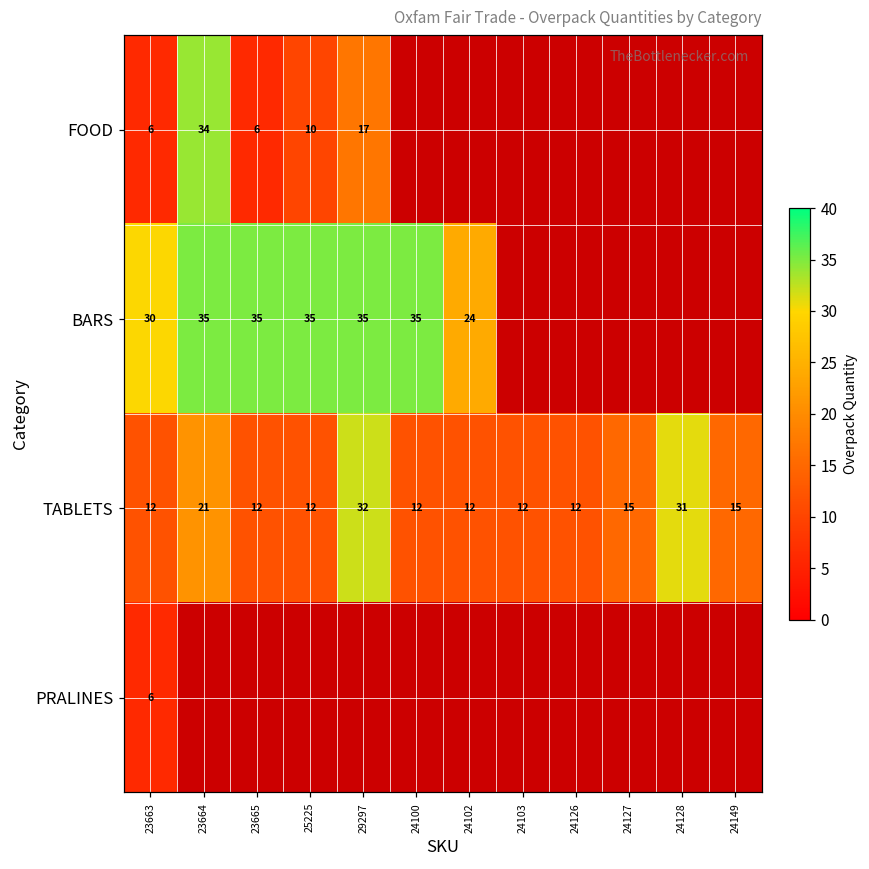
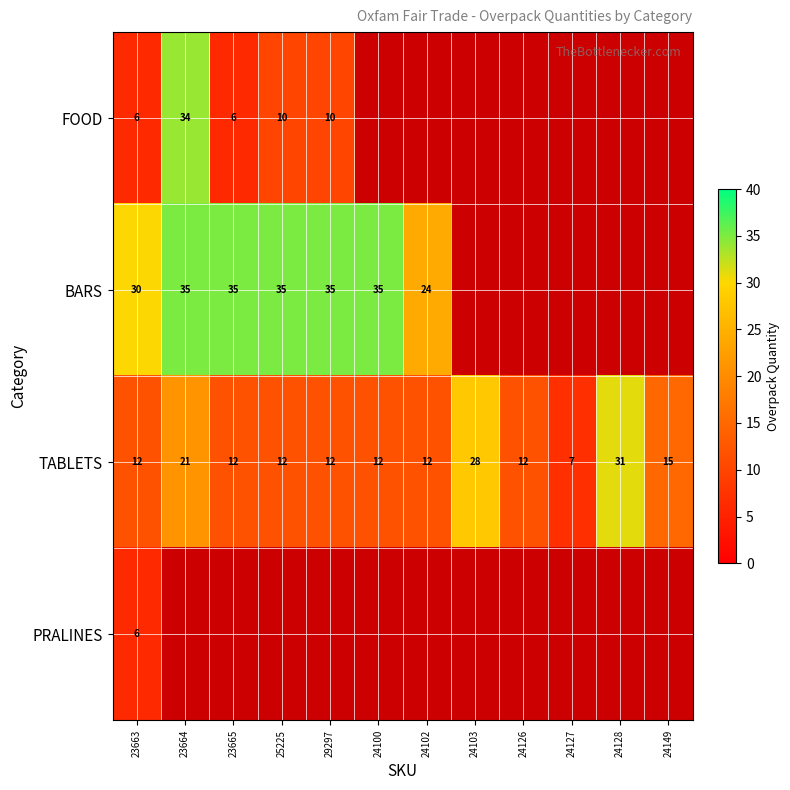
  {
    "FOOD": {
      "23663": 6,
      "23664": 34,
      "23665": 6,
      "25225": 10,
-     "29297": 17
+     "29297": 10
    },
    "BARS": {
      "23663": 30,
      "23664": 35,
      "23665": 35,
      "25225": 35,
      "29297": 35,
      "24100": 35,
      "24102": 24
    },
    "TABLETS": {
      "23663": 12,
      "23664": 21,
      "23665": 12,
      "25225": 12,
-     "29297": 32,
+     "29297": 12,
      "24100": 12,
      "24102": 12,
-     "24103": 12,
+     "24103": 28,
      "24126": 12,
-     "24127": 15,
+     "24127": 7,
      "24128": 31,
      "24149": 15
    },
    "PRALINES": {
      "23663": 6
    }
  }
